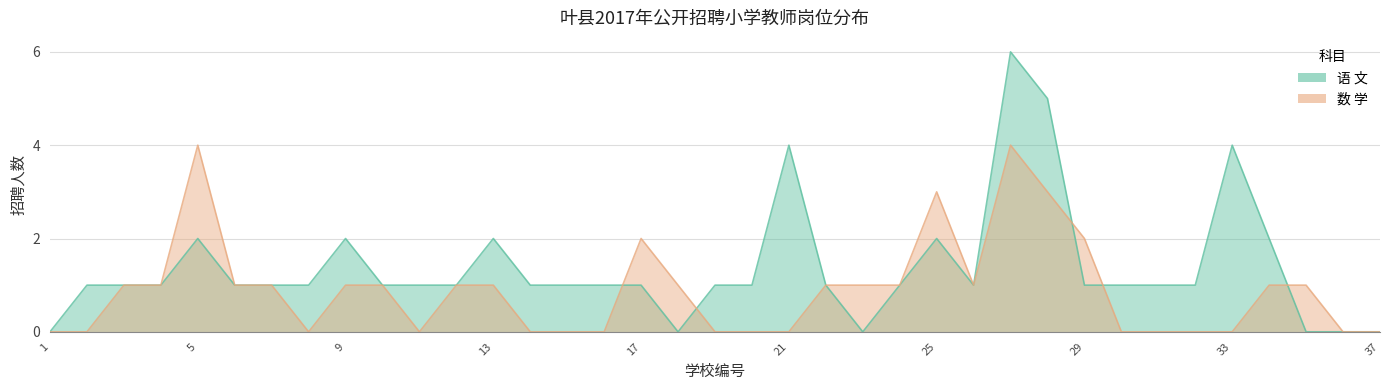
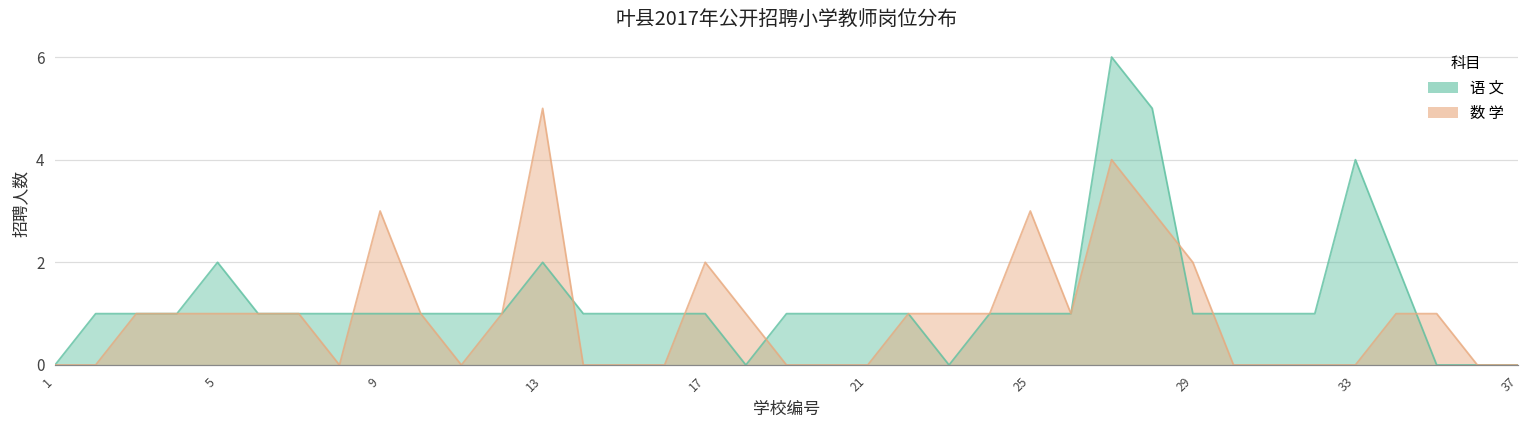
  {
    "语 文": {
      "5": 2,
-     "9": 2,
+     "9": 1,
      "13": 2,
      "17": 1,
-     "21": 4,
-     "25": 2,
+     "21": 1,
+     "25": 1,
      "29": 1,
      "33": 4
    },
    "数 学": {
-     "5": 4,
-     "9": 1,
-     "13": 1,
+     "5": 1,
+     "9": 3,
+     "13": 5,
      "17": 2,
      "21": 0,
      "25": 3,
      "29": 2,
      "33": 0
    }
  }
